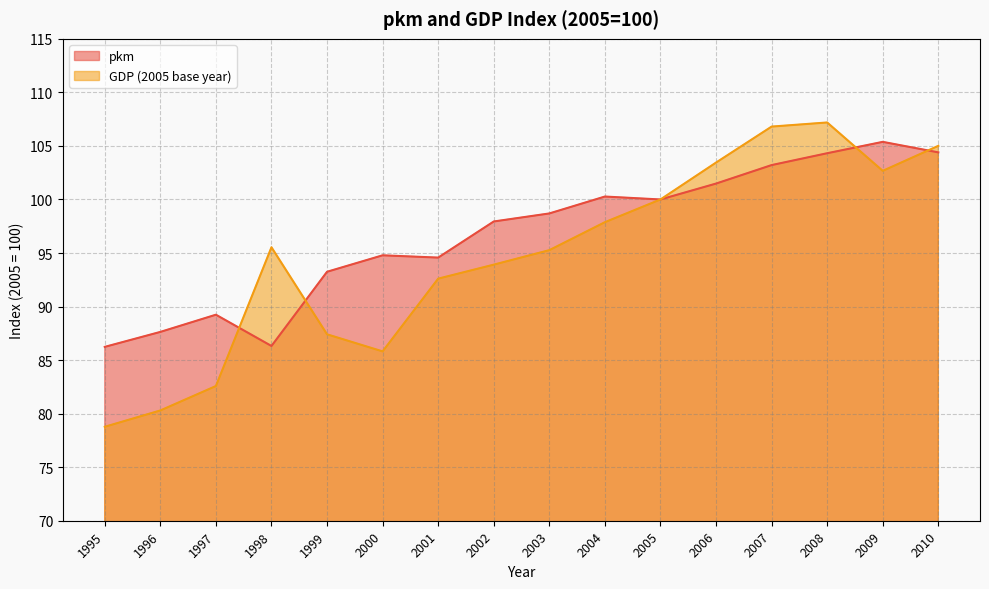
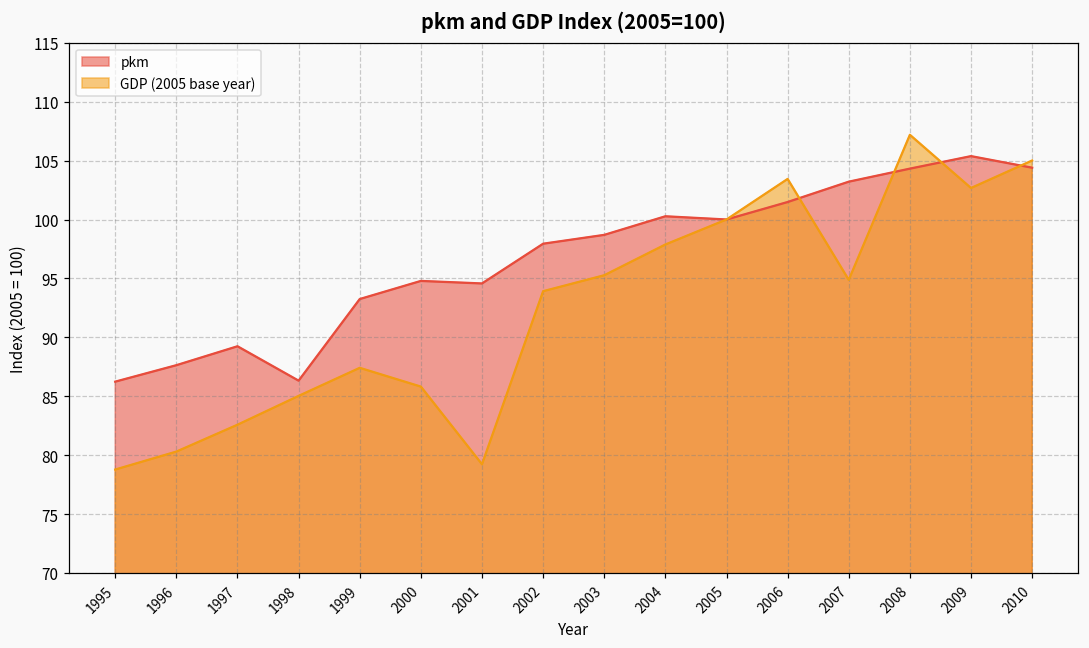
  {
    "pkm": {
      "1995": 86.2,
      "1996": 87.6,
      "1997": 89.2,
      "1998": 86.3,
      "1999": 93.2,
      "2000": 94.8,
      "2001": 94.6,
      "2002": 97.9,
      "2003": 98.7,
      "2004": 100.3,
      "2006": 101.5,
      "2007": 103.2,
      "2008": 104.3,
      "2009": 105.4,
      "2010": 104.4
    },
    "GDP (2005 base year)": {
      "1995": 78.8,
      "1996": 80.3,
      "1997": 82.6,
-     "1998": 95.5,
+     "1998": 85.0,
      "1999": 87.4,
      "2000": 85.8,
-     "2001": 92.6,
+     "2001": 79.2,
      "2002": 93.9,
      "2003": 95.3,
      "2004": 97.9,
      "2006": 103.4,
-     "2007": 106.8,
+     "2007": 94.9,
      "2008": 107.2,
      "2009": 102.7,
      "2010": 105.0
    }
  }
